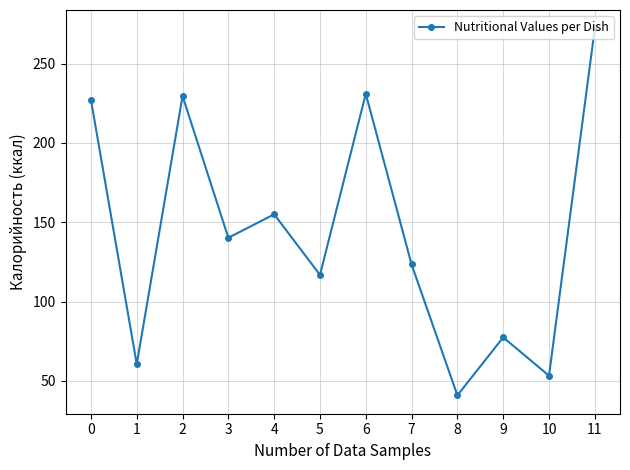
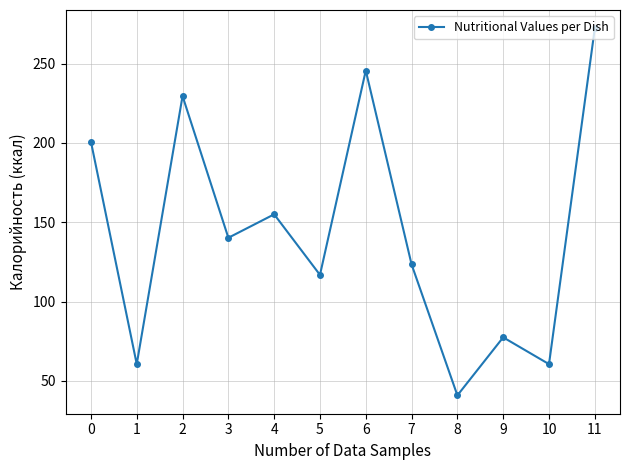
  {
-   "0": 227,
+   "0": 201,
    "1": 61,
    "2": 230,
    "3": 140,
    "4": 155,
    "5": 117,
-   "6": 231,
+   "6": 246,
    "7": 123,
    "8": 41,
    "9": 77,
-   "10": 53
+   "10": 61
  }
